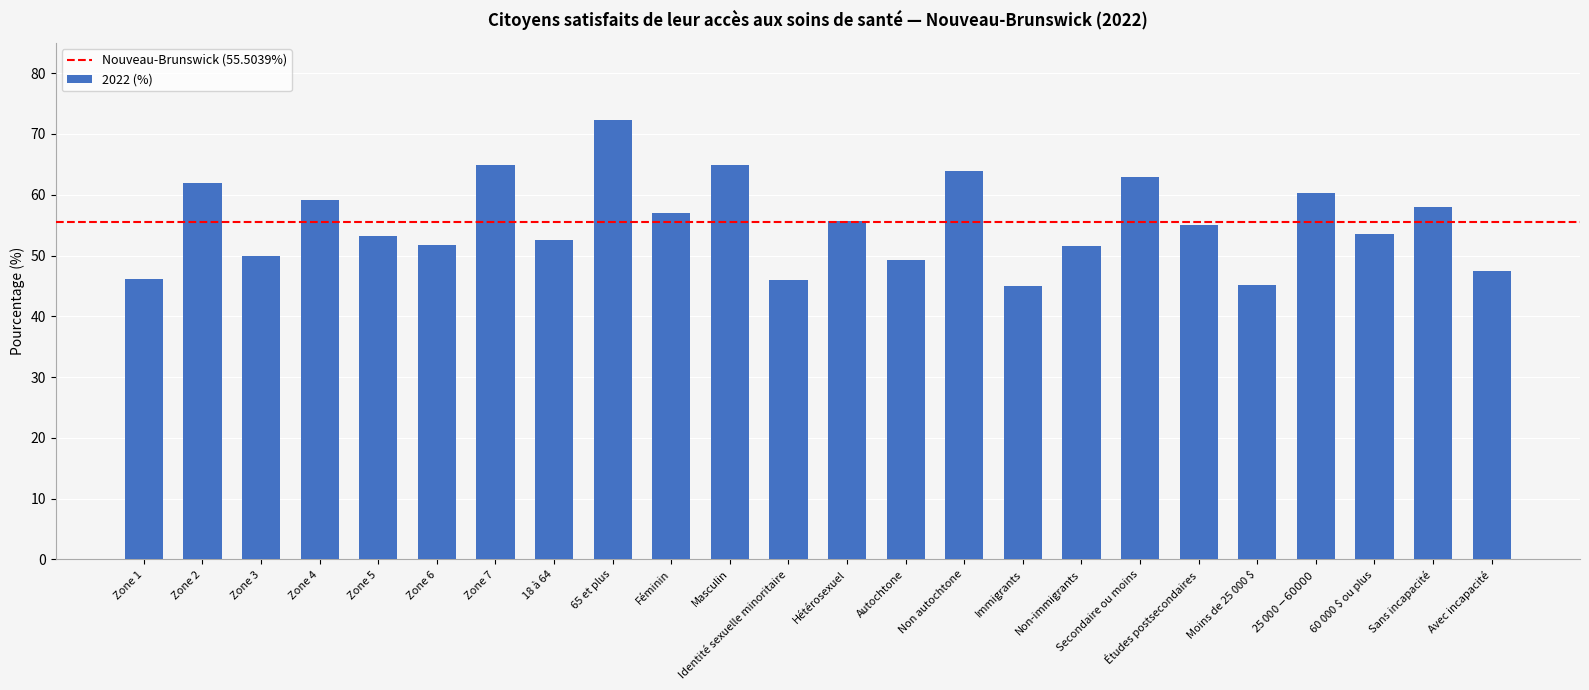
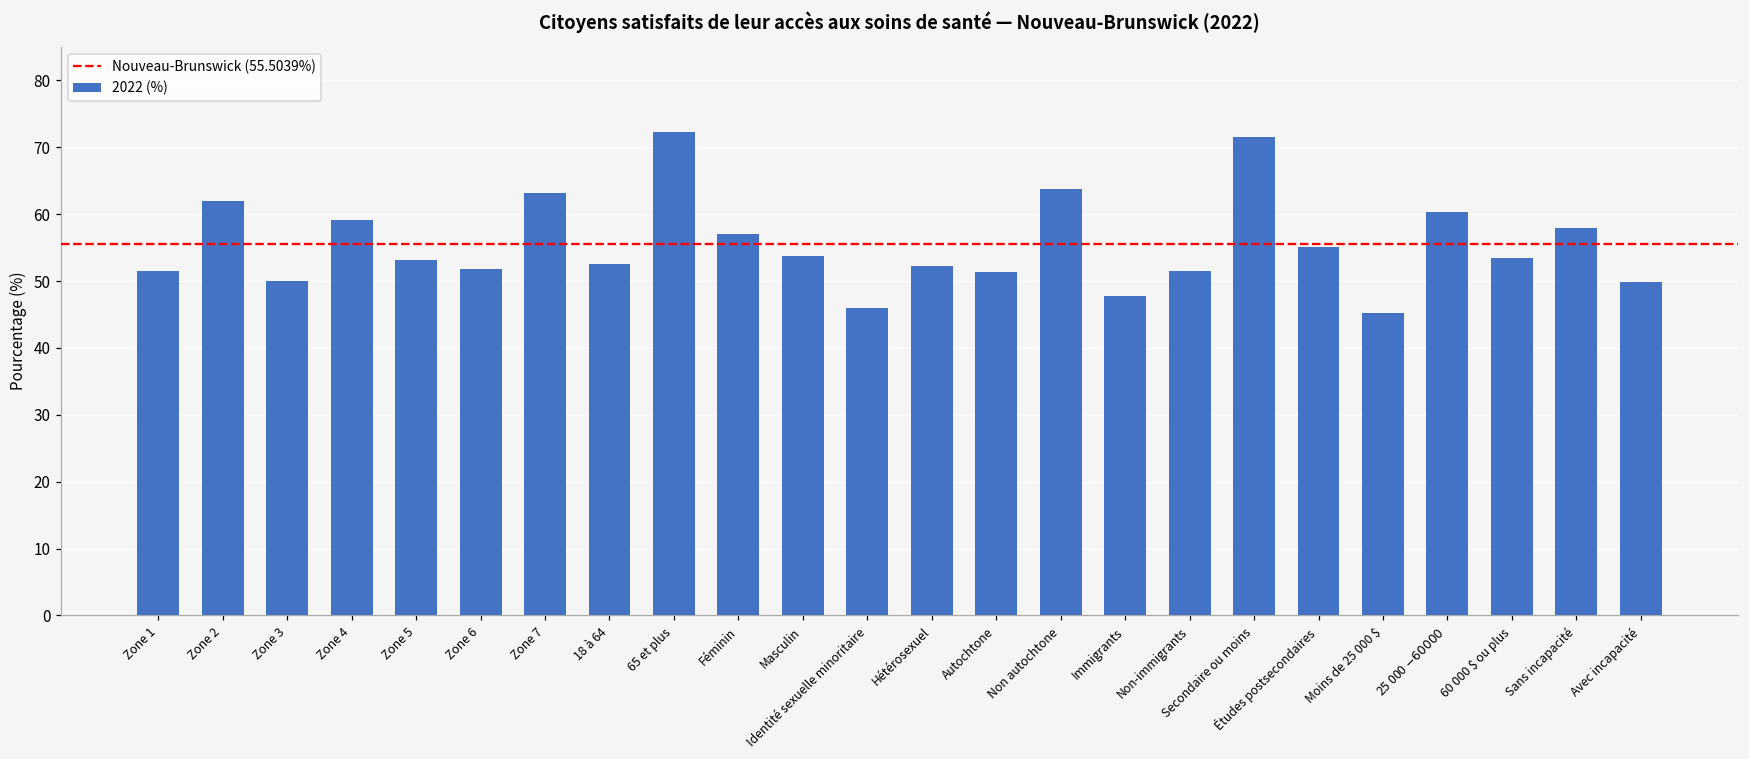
  {
-   "Zone 1": 46,
+   "Zone 1": 52,
    "Zone 2": 62,
    "Zone 3": 50,
    "Zone 4": 59,
    "Zone 5": 53,
    "Zone 6": 52,
-   "Zone 7": 65,
+   "Zone 7": 63,
    "18 à 64": 53,
    "65 et plus": 72,
    "Féminin": 57,
-   "Masculin": 65,
+   "Masculin": 54,
    "Identité sexuelle minoritaire": 46,
-   "Hétérosexuel": 56,
-   "Autochtone": 49,
+   "Hétérosexuel": 52,
+   "Autochtone": 51,
    "Non autochtone": 64,
-   "Immigrants": 45,
+   "Immigrants": 48,
    "Non-immigrants": 52,
-   "Secondaire ou moins": 63,
+   "Secondaire ou moins": 72,
    "Études postsecondaires": 55,
    "Moins de 25 000 $": 45,
    "60 000 $ ou plus": 53,
    "Sans incapacité": 58,
-   "Avec incapacité": 47
+   "Avec incapacité": 50
  }
